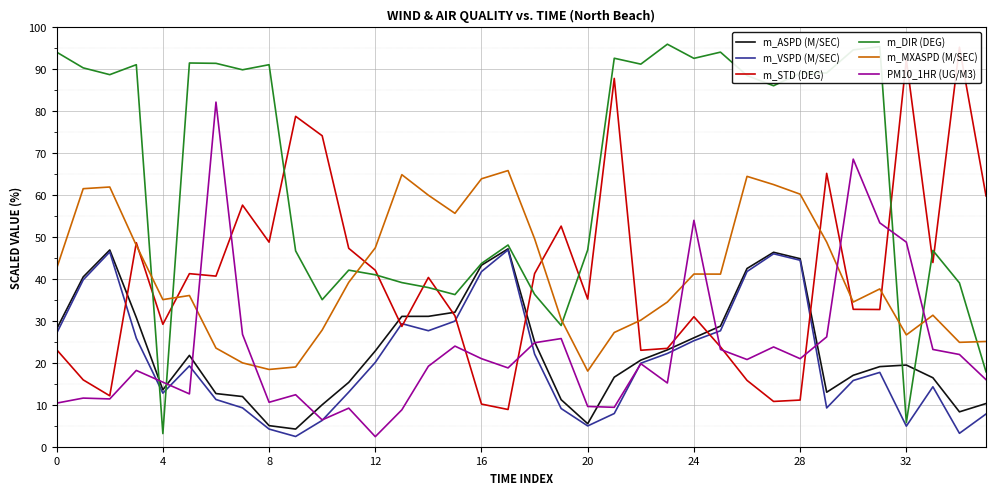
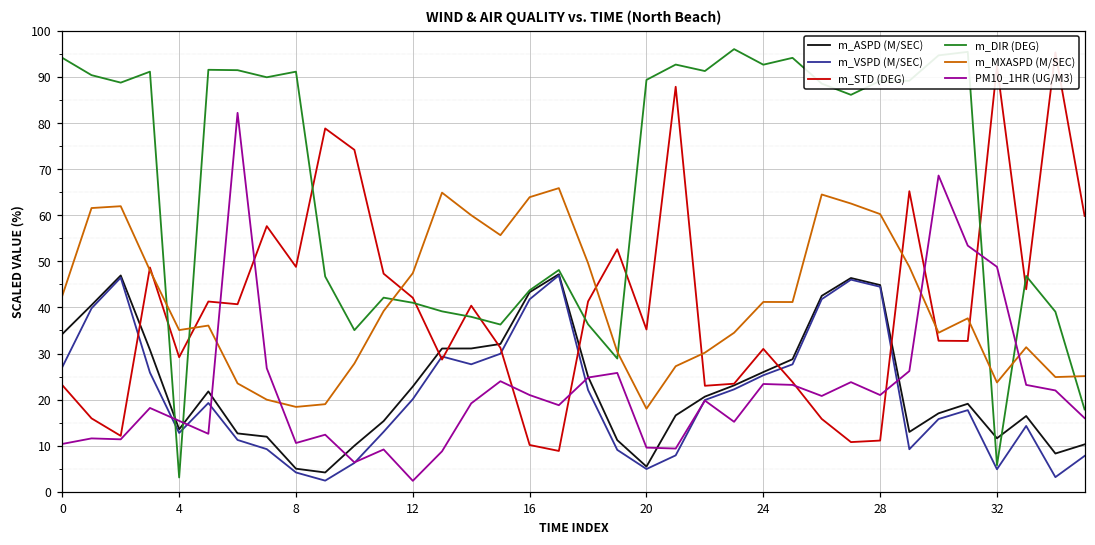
  {
    "m_ASPD (M/SEC)": {
-     "0": 28,
+     "0": 34,
      "4": 14,
      "8": 5,
      "12": 23,
      "24": 26,
-     "32": 19
+     "32": 12
    },
    "m_VSPD (M/SEC)": {
      "0": 27,
      "4": 13,
      "8": 4,
      "12": 20,
      "16": 42,
      "24": 25,
      "32": 5
    },
    "m_STD (DEG)": {
      "0": 23,
      "4": 29,
      "8": 49,
      "12": 42,
      "16": 10,
      "20": 35,
      "24": 31,
      "28": 11
    },
    "m_DIR (DEG)": {
      "0": 94,
      "4": 3,
      "8": 91,
      "12": 41,
-     "20": 47,
+     "20": 89,
      "24": 93,
      "32": 6
    },
    "m_MXASPD (M/SEC)": {
      "0": 43,
      "4": 35,
      "8": 18,
      "12": 47,
      "16": 64,
      "20": 18,
      "24": 41,
      "28": 60,
-     "32": 27
+     "32": 24
    },
    "PM10_1HR (UG/M3)": {
      "0": 10,
      "4": 15,
      "8": 11,
      "12": 2,
      "16": 21,
      "20": 10,
-     "24": 54,
+     "24": 23,
      "28": 21,
      "32": 49
    }
  }
